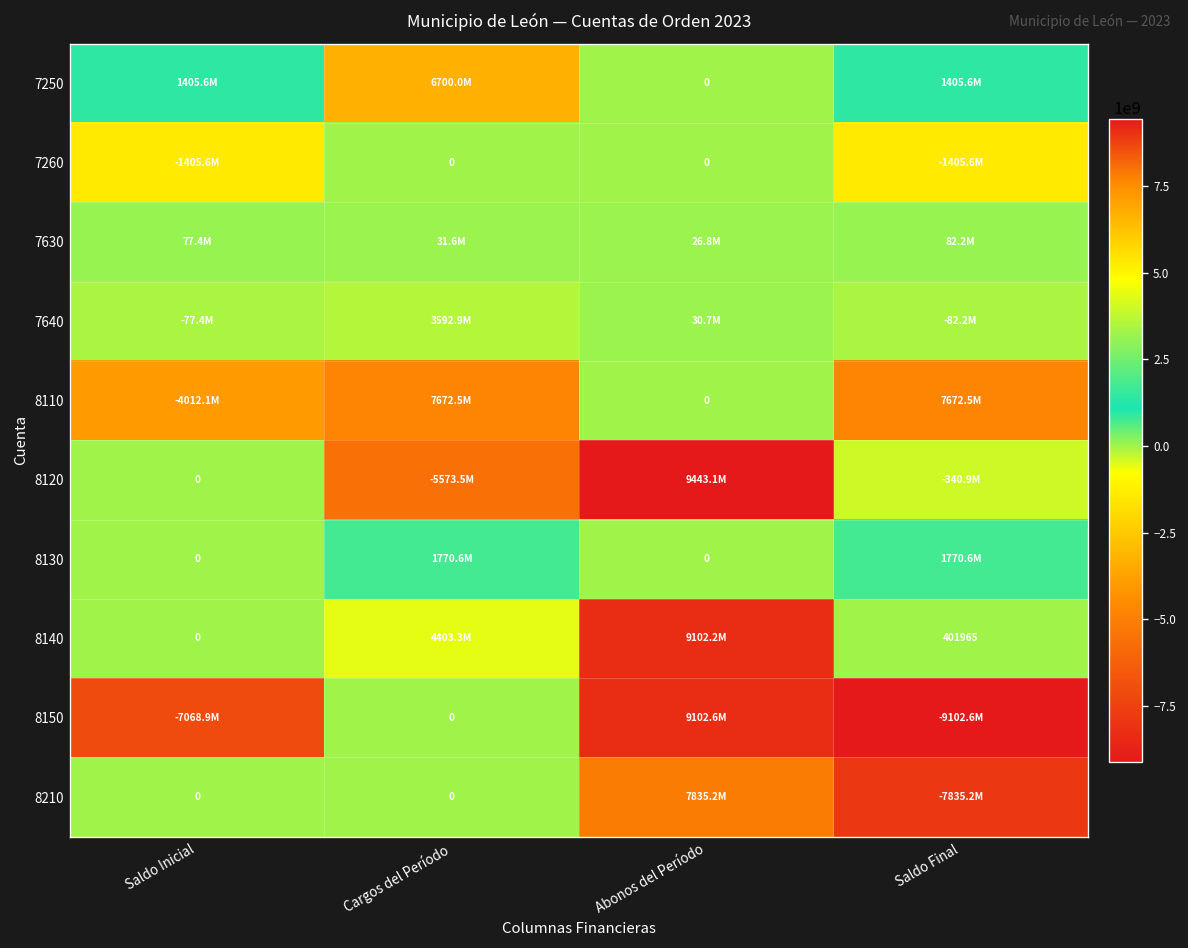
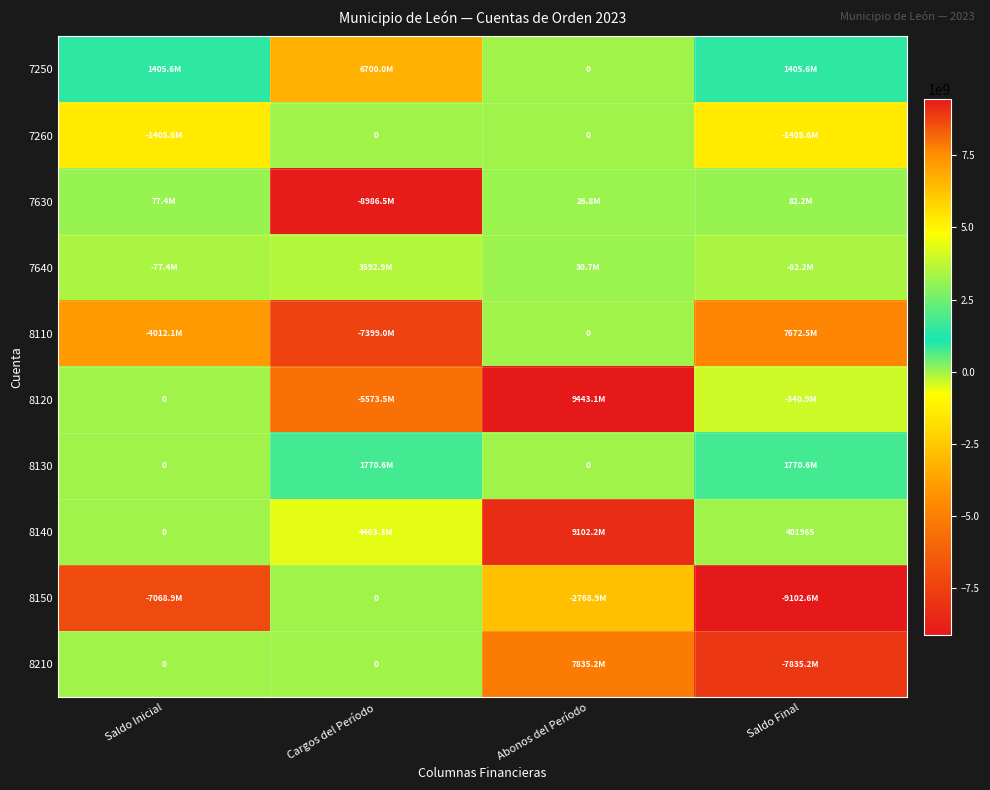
  {
    "7250": {
      "Saldo Inicial": "1405.6M",
      "Cargos del Período": "6700.0M",
      "Abonos del Período": "0",
      "Saldo Final": "1405.6M"
    },
    "7260": {
      "Saldo Inicial": "-1405.6M",
      "Cargos del Período": "0",
      "Abonos del Período": "0",
      "Saldo Final": "-1405.6M"
    },
    "7630": {
      "Saldo Inicial": "77.4M",
-     "Cargos del Período": "31.6M",
+     "Cargos del Período": "-8986.5M",
      "Abonos del Período": "26.8M",
      "Saldo Final": "82.2M"
    },
    "7640": {
      "Saldo Inicial": "-77.4M",
      "Cargos del Período": "3592.9M",
      "Abonos del Período": "30.7M",
      "Saldo Final": "-82.2M"
    },
    "8110": {
      "Saldo Inicial": "-4012.1M",
-     "Cargos del Período": "7672.5M",
+     "Cargos del Período": "-7399.0M",
      "Abonos del Período": "0",
      "Saldo Final": "7672.5M"
    },
    "8120": {
      "Saldo Inicial": "0",
      "Cargos del Período": "-5573.5M",
      "Abonos del Período": "9443.1M",
      "Saldo Final": "-340.9M"
    },
    "8130": {
      "Saldo Inicial": "0",
      "Cargos del Período": "1770.6M",
      "Abonos del Período": "0",
      "Saldo Final": "1770.6M"
    },
    "8140": {
      "Saldo Inicial": "0",
      "Cargos del Período": "4403.3M",
      "Abonos del Período": "9102.2M",
      "Saldo Final": "401965"
    },
    "8150": {
      "Saldo Inicial": "-7068.9M",
      "Cargos del Período": "0",
-     "Abonos del Período": "9102.6M",
+     "Abonos del Período": "-2768.9M",
      "Saldo Final": "-9102.6M"
    },
    "8210": {
      "Saldo Inicial": "0",
      "Cargos del Período": "0",
      "Abonos del Período": "7835.2M",
      "Saldo Final": "-7835.2M"
    }
  }
